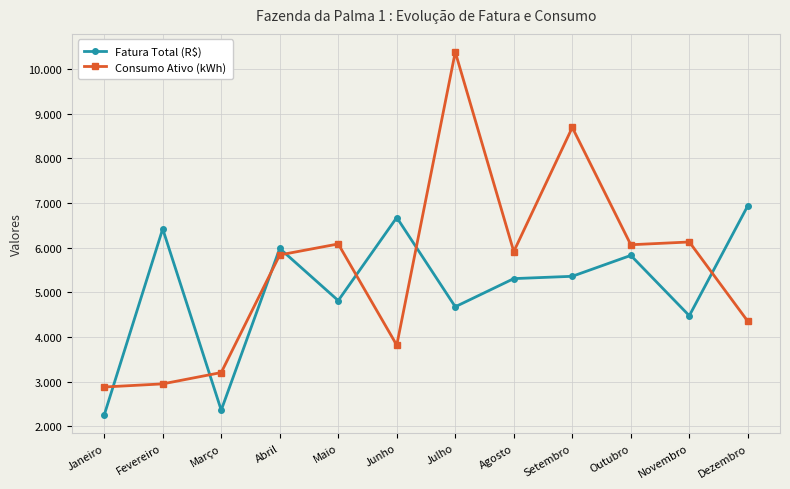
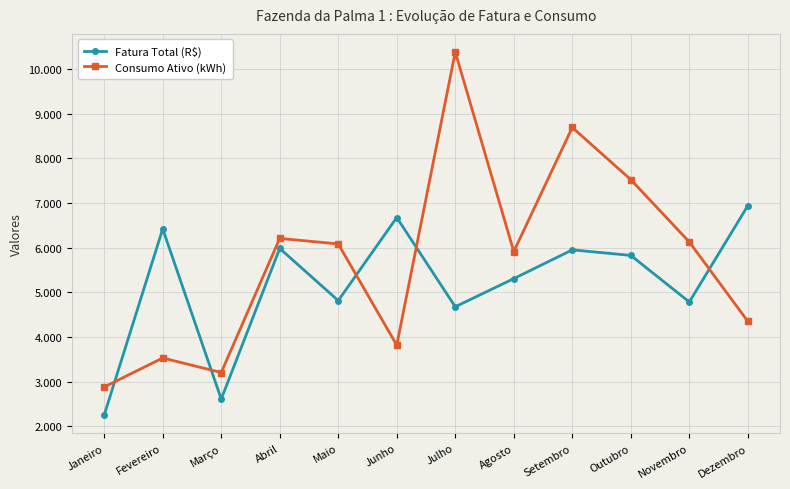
  {
    "Fatura Total (R$)": {
      "Janeiro": 2.2,
      "Fevereiro": 6.4,
-     "Março": 2.4,
+     "Março": 2.6,
      "Abril": 6.0,
      "Maio": 4.8,
      "Junho": 6.7,
      "Julho": 4.7,
      "Agosto": 5.3,
-     "Setembro": 5.4,
+     "Setembro": 5.9,
      "Outubro": 5.8,
-     "Novembro": 4.5,
+     "Novembro": 4.8,
      "Dezembro": 6.9
    },
    "Consumo Ativo (kWh)": {
      "Janeiro": 2.9,
-     "Fevereiro": 2.9,
+     "Fevereiro": 3.5,
      "Março": 3.2,
-     "Abril": 5.8,
+     "Abril": 6.2,
      "Maio": 6.1,
      "Junho": 3.8,
      "Julho": 10.4,
      "Agosto": 5.9,
      "Setembro": 8.7,
-     "Outubro": 6.1,
+     "Outubro": 7.5,
      "Novembro": 6.1,
      "Dezembro": 4.3
    }
  }
